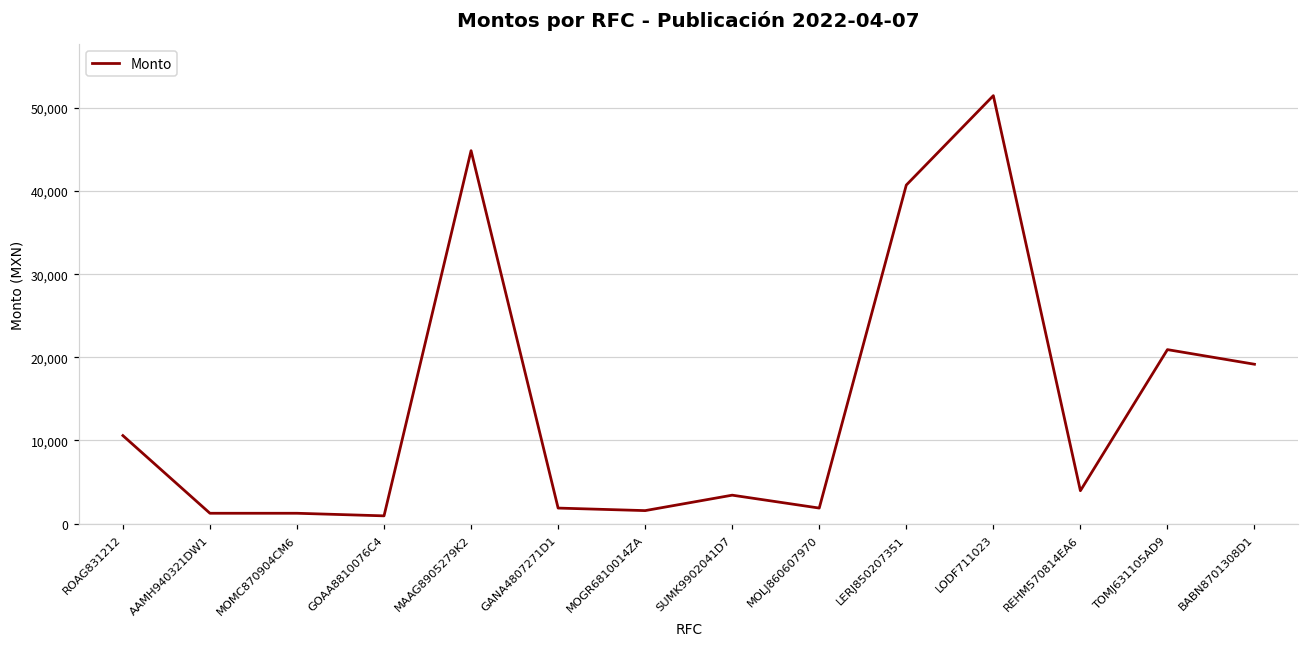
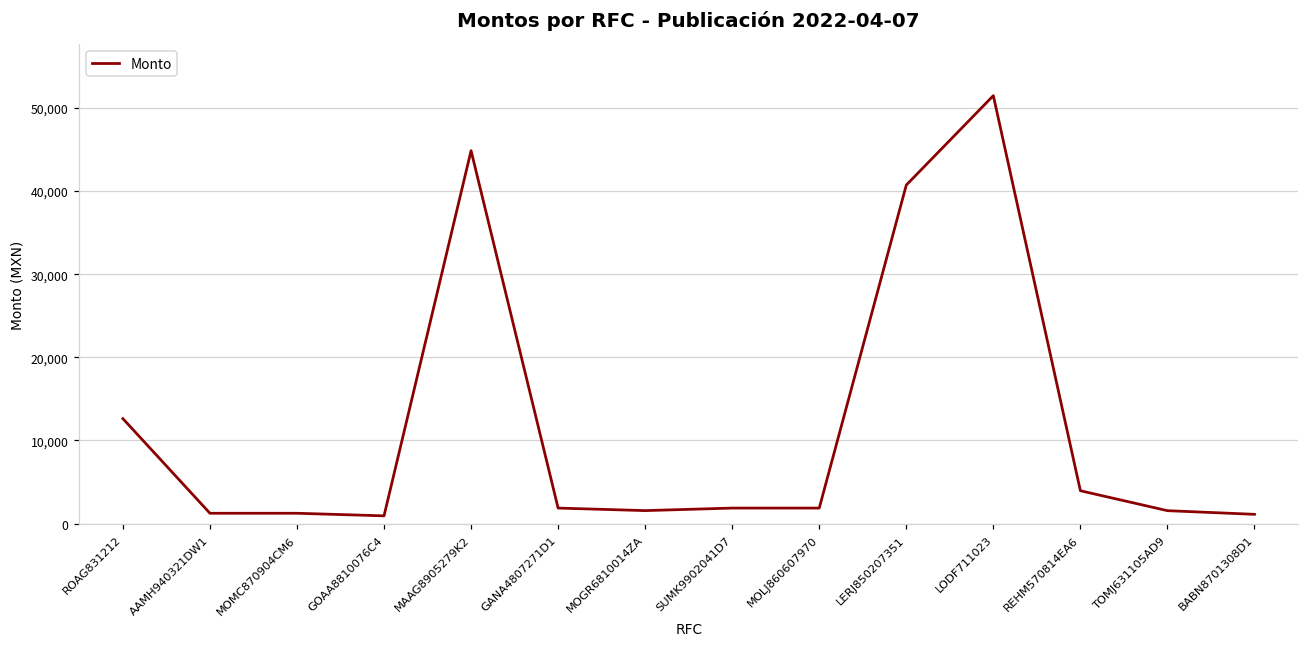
  {
-   "ROAG831212": "11,000",
+   "ROAG831212": "13,000",
    "AAMH940321DW1": "1,000",
    "MOMC870904CM6": "1,000",
    "GOAA8810076C4": "1,000",
    "MAAG8905279K2": "45,000",
    "GANA4807271D1": "2,000",
    "MOGR6810014ZA": "2,000",
-   "SUMK9902041D7": "3,000",
+   "SUMK9902041D7": "2,000",
    "MOLJ860607970": "2,000",
    "LERJ850207351": "41,000",
    "LODF711023": "51,000",
    "REHM570814EA6": "4,000",
-   "TOMJ631105AD9": "21,000",
-   "BABN8701308D1": "19,000"
+   "TOMJ631105AD9": "2,000",
+   "BABN8701308D1": "1,000"
  }
